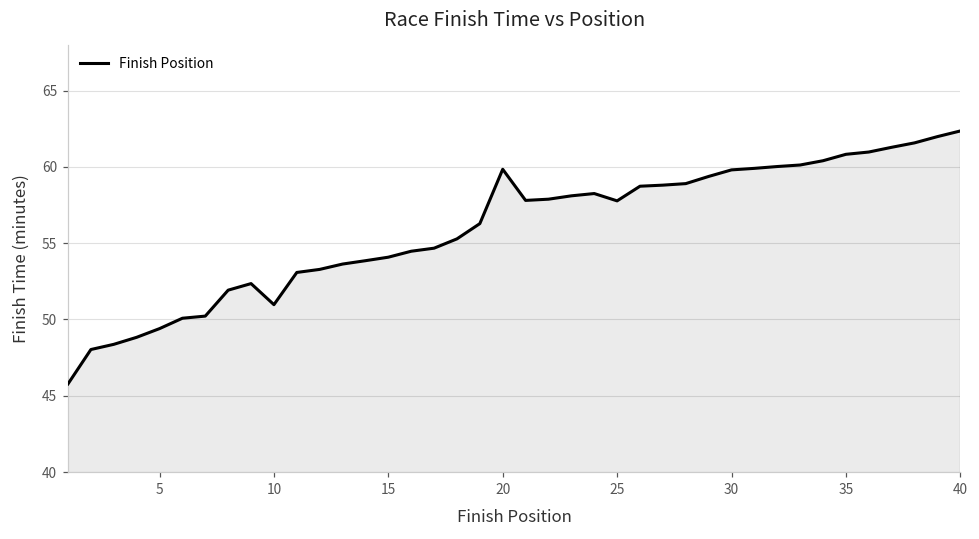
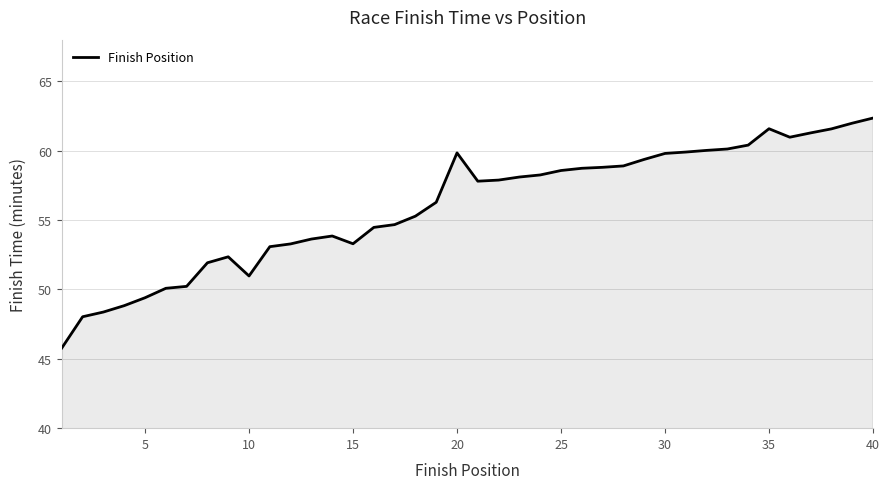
  {
    "5": 49.4,
    "10": 51.0,
-   "15": 54.1,
+   "15": 53.3,
    "20": 59.8,
-   "25": 57.8,
+   "25": 58.6,
    "30": 59.8,
-   "35": 60.8,
+   "35": 61.6,
    "40": 62.4
  }
